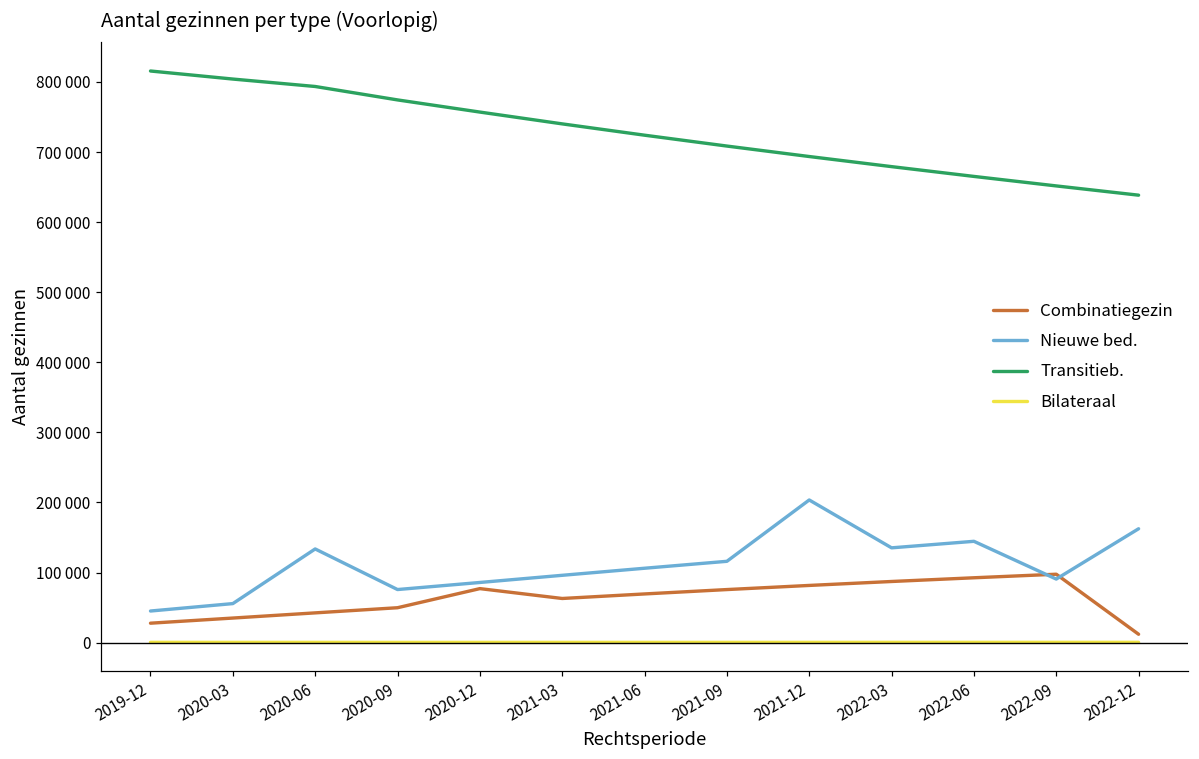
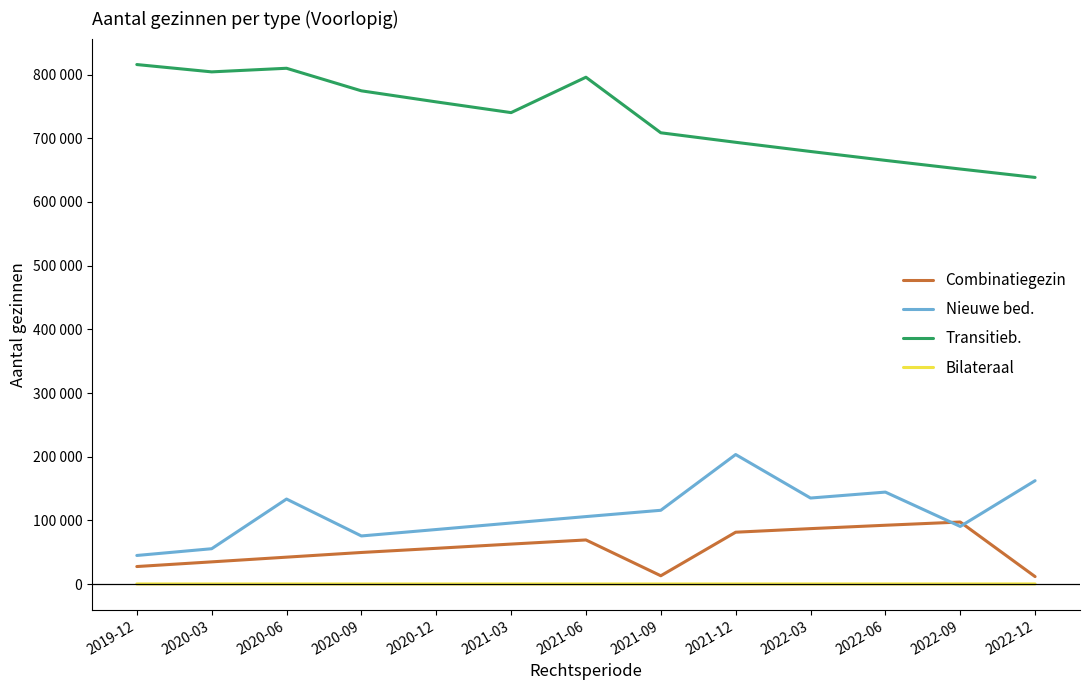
  {
    "Combinatiegezin": {
      "2019-12": 30000,
      "2020-03": 40000,
      "2020-06": 40000,
      "2020-09": 50000,
-     "2020-12": 80000,
+     "2020-12": 60000,
      "2021-03": 60000,
      "2021-06": 70000,
-     "2021-09": 80000,
+     "2021-09": 10000,
      "2021-12": 80000,
      "2022-03": 90000,
      "2022-06": 90000,
      "2022-09": 100000,
      "2022-12": 10000
    },
    "Nieuwe bed.": {
      "2019-12": 50000,
      "2020-03": 60000,
      "2020-06": 130000,
      "2020-09": 80000,
      "2020-12": 90000,
      "2021-03": 100000,
      "2021-06": 110000,
      "2021-09": 120000,
      "2021-12": 200000,
      "2022-03": 140000,
      "2022-06": 140000,
      "2022-09": 90000,
      "2022-12": 160000
    },
    "Transitieb.": {
      "2019-12": 820000,
      "2020-03": 800000,
-     "2020-06": 790000,
+     "2020-06": 810000,
      "2020-09": 770000,
      "2020-12": 760000,
      "2021-03": 740000,
-     "2021-06": 720000,
+     "2021-06": 800000,
      "2021-09": 710000,
      "2021-12": 690000,
      "2022-03": 680000,
      "2022-06": 670000,
      "2022-09": 650000,
      "2022-12": 640000
    },
    "Bilateraal": {
      "2019-12": 0,
      "2020-03": 0,
      "2020-06": 0,
      "2020-09": 0,
      "2020-12": 0,
      "2021-03": 0,
      "2021-06": 0,
      "2021-09": 0,
      "2021-12": 0,
      "2022-03": 0,
      "2022-06": 0,
      "2022-09": 0,
      "2022-12": 0
    }
  }
